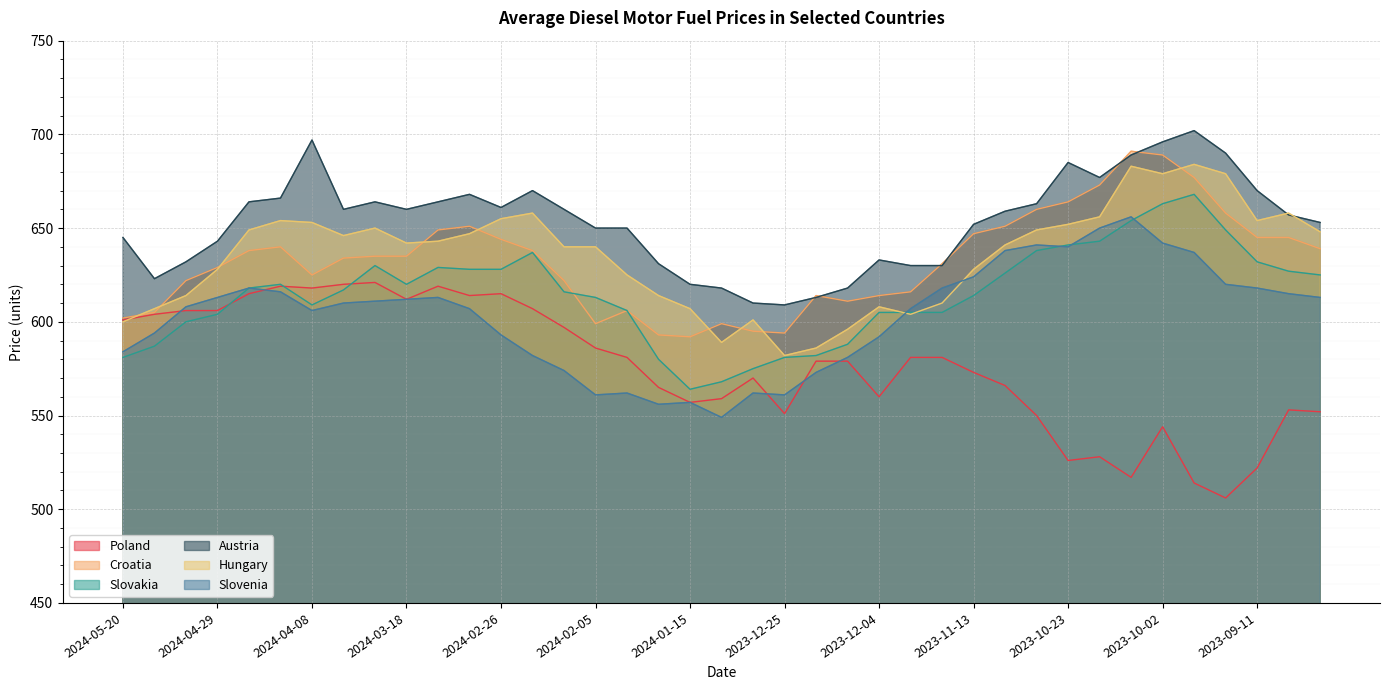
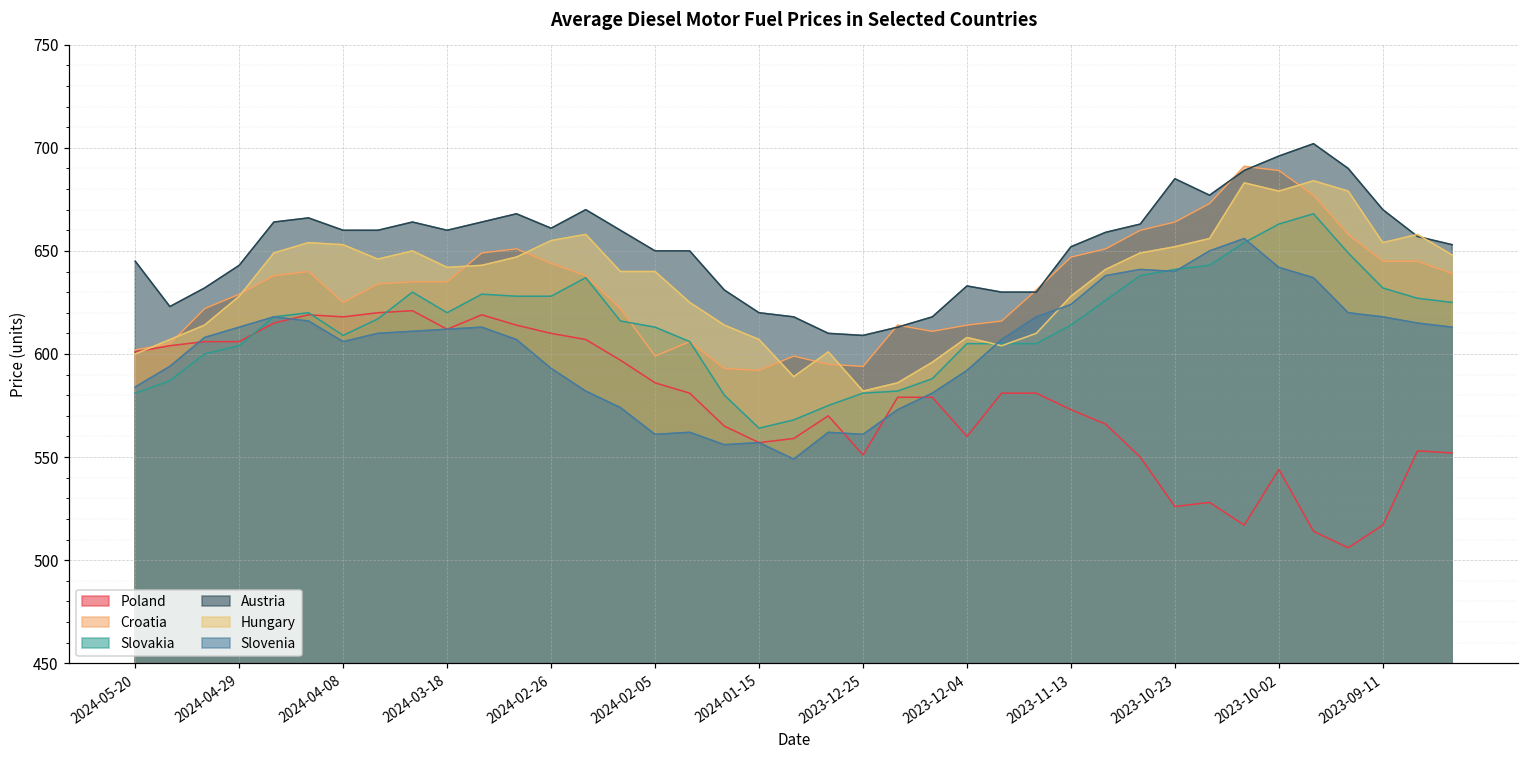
  {
    "Poland": {
      "2024-04-29": 606,
      "2024-04-08": 618,
-     "2024-02-26": 615,
+     "2024-02-26": 610,
      "2024-02-05": 586,
      "2023-12-25": 551,
      "2023-12-04": 560,
      "2023-11-13": 573,
      "2023-10-23": 526,
      "2023-10-02": 544,
-     "2023-09-11": 522
+     "2023-09-11": 517
    },
    "Austria": {
      "2024-05-20": 645,
      "2024-04-29": 643,
-     "2024-04-08": 697,
+     "2024-04-08": 660,
      "2024-03-18": 660,
      "2024-02-26": 661,
      "2024-02-05": 650,
      "2024-01-15": 620,
      "2023-12-25": 609,
      "2023-12-04": 633,
      "2023-11-13": 652,
      "2023-10-23": 685,
      "2023-10-02": 696,
      "2023-09-11": 670
    }
  }
